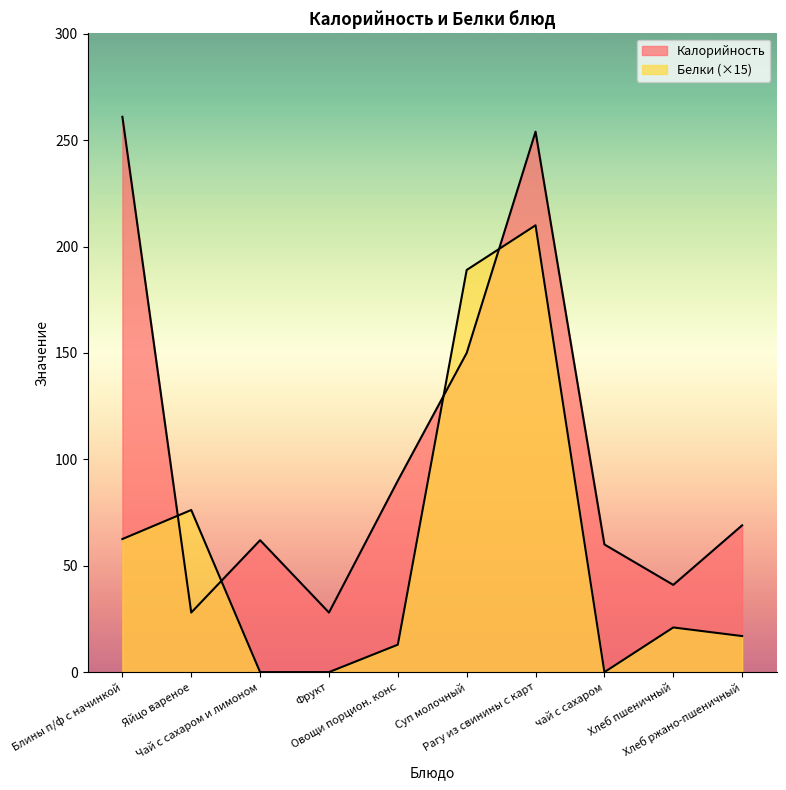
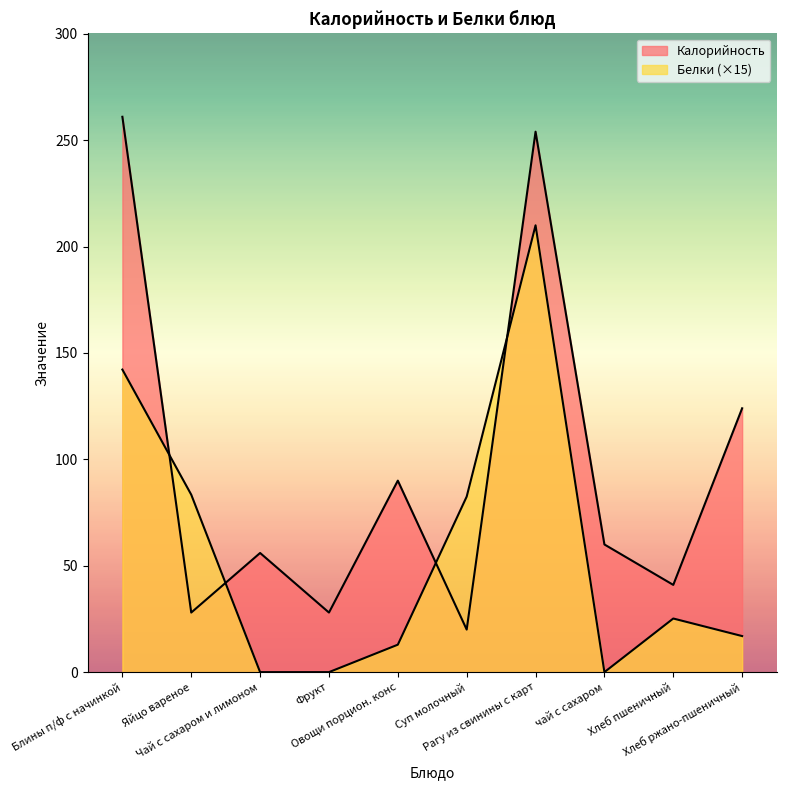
  {
    "Калорийность": {
      "Блины п/ф с начинкой": 261,
      "Яйцо вареное": 28,
-     "Чай с сахаром и лимоном": 62,
+     "Чай с сахаром и лимоном": 56,
      "Фрукт": 28,
      "Овощи порцион. конс": 90,
-     "Суп молочный": 150,
+     "Суп молочный": 20,
      "Рагу из свинины с карт": 254,
      "чай с сахаром": 60,
      "Хлеб пшеничный": 41,
-     "Хлеб ржано-пшеничный": 69
+     "Хлеб ржано-пшеничный": 124
    },
    "Белки (×15)": {
-     "Блины п/ф с начинкой": 63,
-     "Яйцо вареное": 76,
+     "Блины п/ф с начинкой": 142,
+     "Яйцо вареное": 83,
      "Чай с сахаром и лимоном": 0,
      "Фрукт": 0,
      "Овощи порцион. конс": 13,
-     "Суп молочный": 189,
+     "Суп молочный": 83,
      "Рагу из свинины с карт": 210,
      "чай с сахаром": 0,
-     "Хлеб пшеничный": 21,
+     "Хлеб пшеничный": 25,
      "Хлеб ржано-пшеничный": 17
    }
  }
